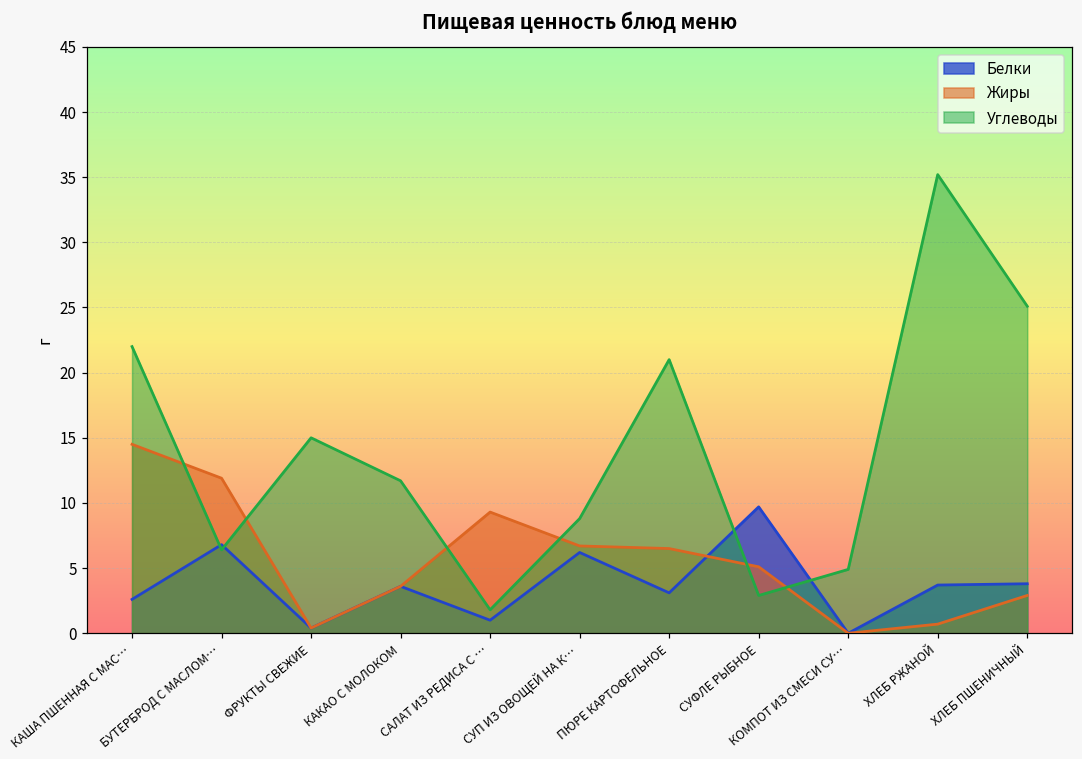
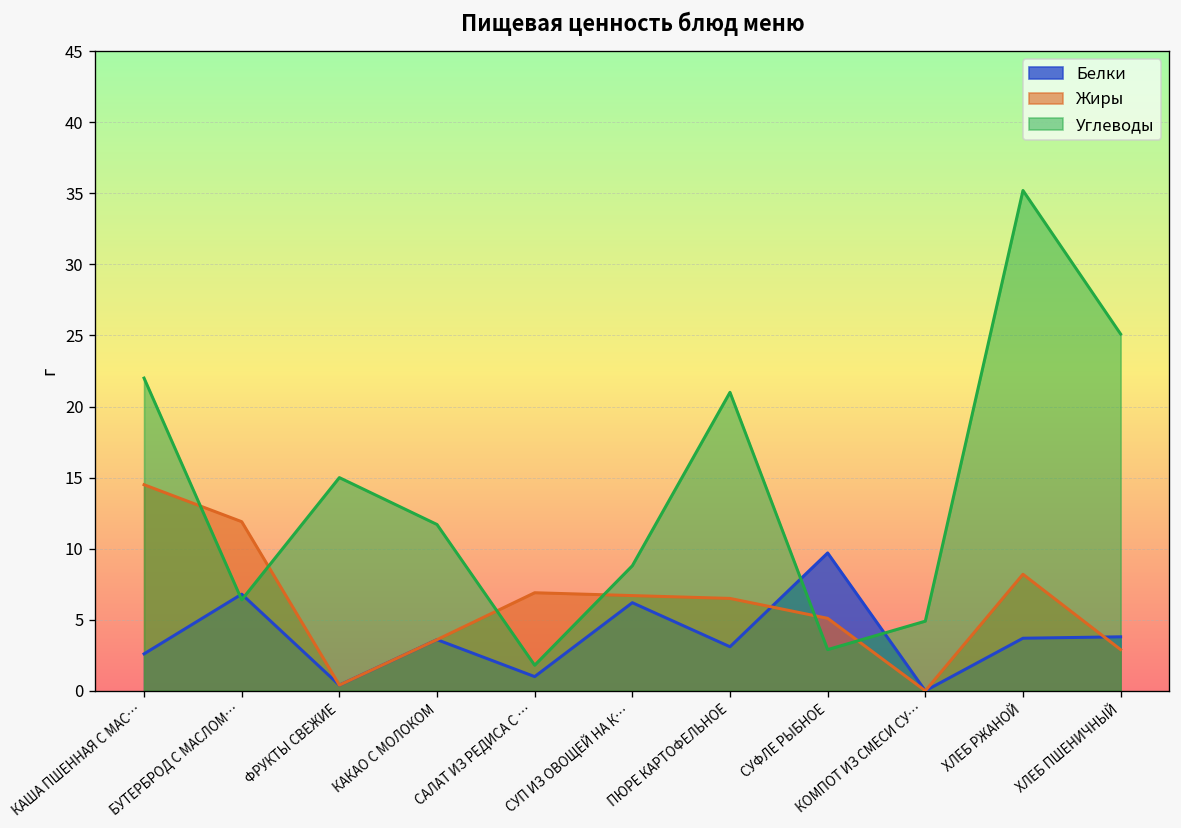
  {
    "Белки": {
      "КАША ПШЕННАЯ С МАС…": 2.6,
      "БУТЕРБРОД С МАСЛОМ…": 6.8,
      "САЛАТ ИЗ РЕДИСА С …": 1.0,
      "СУП ИЗ ОВОЩЕЙ НА К…": 6.2,
      "ПЮРЕ КАРТОФЕЛЬНОЕ": 3.1,
      "СУФЛЕ РЫБНОЕ": 9.7,
      "ХЛЕБ РЖАНОЙ": 3.7,
      "ХЛЕБ ПШЕНИЧНЫЙ": 3.8
    },
    "Жиры": {
      "КАША ПШЕННАЯ С МАС…": 14.5,
      "БУТЕРБРОД С МАСЛОМ…": 11.9,
-     "САЛАТ ИЗ РЕДИСА С …": 9.3,
+     "САЛАТ ИЗ РЕДИСА С …": 6.9,
      "СУП ИЗ ОВОЩЕЙ НА К…": 6.7,
      "ПЮРЕ КАРТОФЕЛЬНОЕ": 6.5,
      "СУФЛЕ РЫБНОЕ": 5.1,
-     "ХЛЕБ РЖАНОЙ": 0.7,
+     "ХЛЕБ РЖАНОЙ": 8.2,
      "ХЛЕБ ПШЕНИЧНЫЙ": 2.9
    },
    "Углеводы": {
      "КАША ПШЕННАЯ С МАС…": 22.0,
      "БУТЕРБРОД С МАСЛОМ…": 6.4,
      "ФРУКТЫ СВЕЖИЕ": 15.0,
      "КАКАО С МОЛОКОМ": 11.7,
      "САЛАТ ИЗ РЕДИСА С …": 1.8,
      "СУП ИЗ ОВОЩЕЙ НА К…": 8.8,
      "ПЮРЕ КАРТОФЕЛЬНОЕ": 21.0,
      "СУФЛЕ РЫБНОЕ": 2.9,
      "КОМПОТ ИЗ СМЕСИ СУ…": 4.9,
      "ХЛЕБ РЖАНОЙ": 35.2,
      "ХЛЕБ ПШЕНИЧНЫЙ": 25.1
    }
  }
